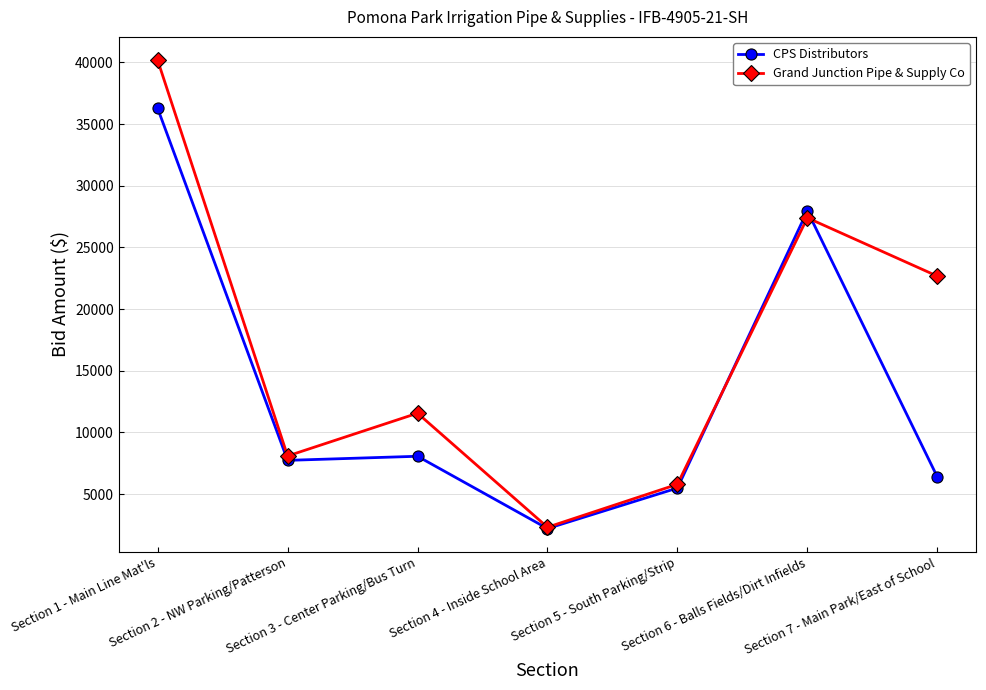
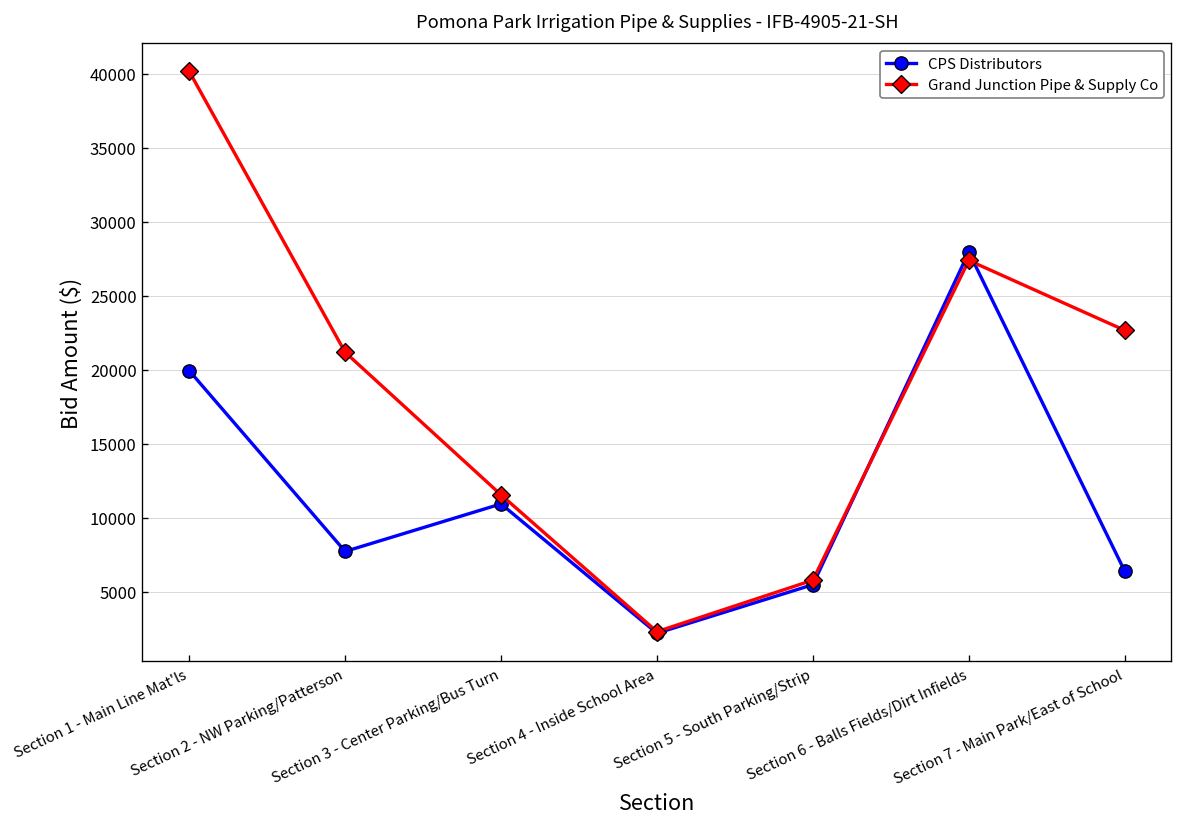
  {
    "CPS Distributors": {
-     "Section 1 - Main Line Mat'ls": 36300,
+     "Section 1 - Main Line Mat'ls": 19900,
      "Section 2 - NW Parking/Patterson": 7700,
-     "Section 3 - Center Parking/Bus Turn": 8100,
+     "Section 3 - Center Parking/Bus Turn": 10900,
      "Section 5 - South Parking/Strip": 5500,
      "Section 6 - Balls Fields/Dirt Infields": 28000,
      "Section 7 - Main Park/East of School": 6400
    },
    "Grand Junction Pipe & Supply Co": {
      "Section 1 - Main Line Mat'ls": 40200,
-     "Section 2 - NW Parking/Patterson": 8100,
+     "Section 2 - NW Parking/Patterson": 21200,
      "Section 3 - Center Parking/Bus Turn": 11600,
      "Section 5 - South Parking/Strip": 5800,
      "Section 6 - Balls Fields/Dirt Infields": 27400,
      "Section 7 - Main Park/East of School": 22700
    }
  }
